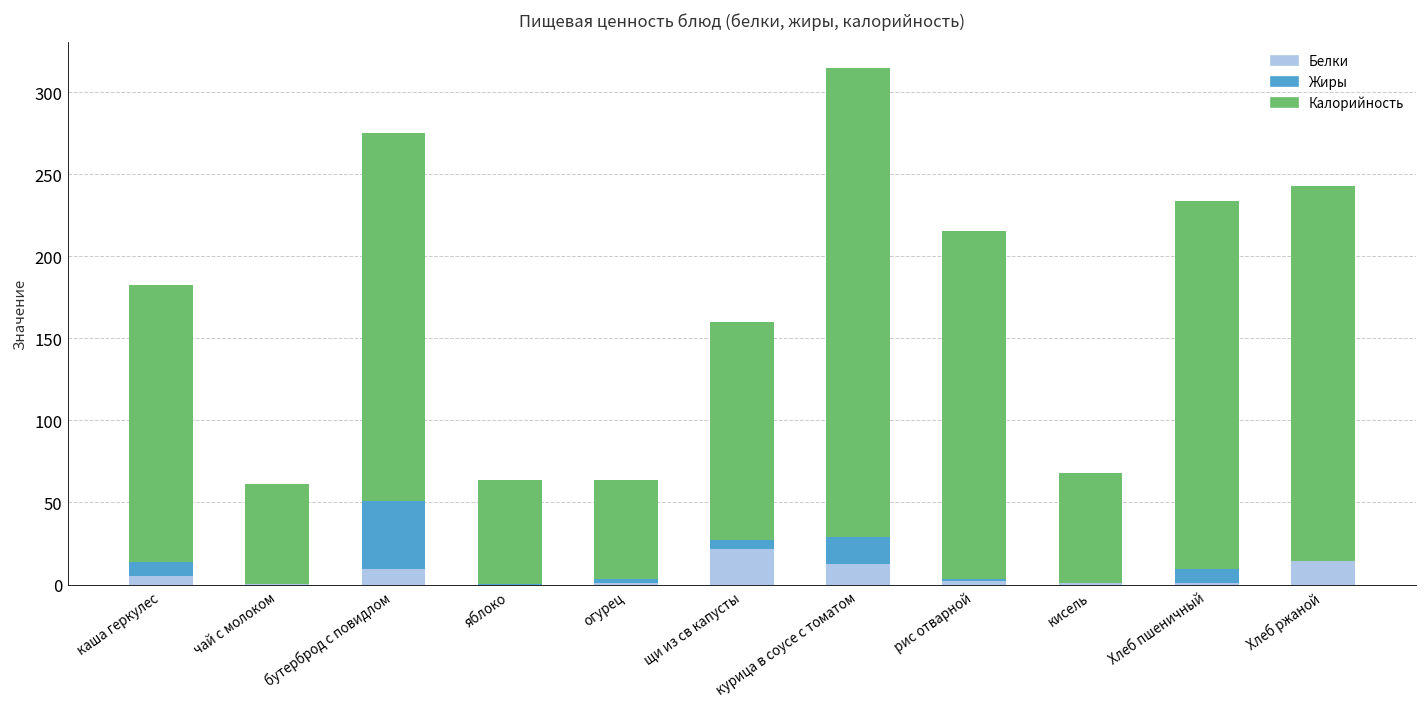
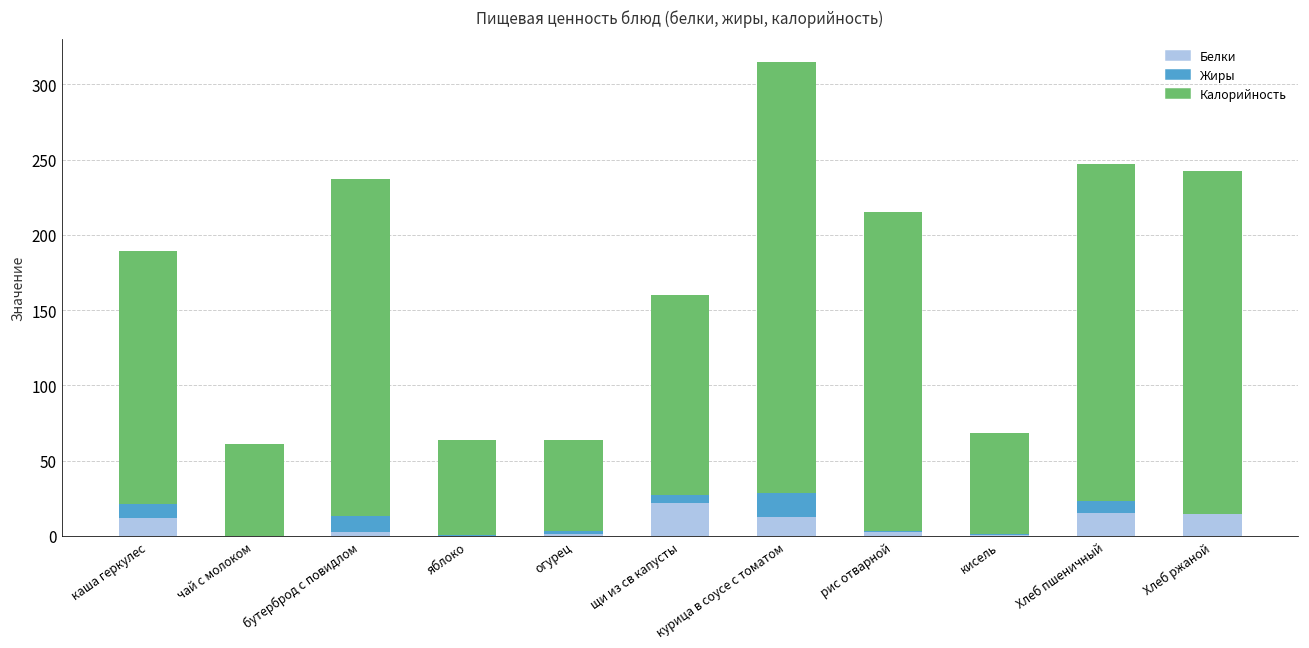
  {
    "Белки": {
-     "каша геркулес": 5,
-     "бутерброд с повидлом": 10,
+     "каша геркулес": 12,
+     "бутерброд с повидлом": 2,
      "яблоко": 0,
      "щи из св капусты": 21,
      "курица в соусе с томатом": 13,
      "рис отварной": 2,
-     "Хлеб пшеничный": 1,
+     "Хлеб пшеничный": 15,
      "Хлеб ржаной": 14
    },
    "Жиры": {
      "каша геркулес": 9,
      "чай с молоком": 0,
-     "бутерброд с повидлом": 41,
+     "бутерброд с повидлом": 10,
      "огурец": 2,
      "щи из св капусты": 6,
      "курица в соусе с томатом": 16,
      "Хлеб пшеничный": 8
    },
    "Калорийность": {
      "каша геркулес": 168,
      "чай с молоком": 61,
      "бутерброд с повидлом": 224,
      "яблоко": 63,
      "огурец": 60,
      "щи из св капусты": 133,
      "курица в соусе с томатом": 286,
      "рис отварной": 212,
      "кисель": 67,
      "Хлеб пшеничный": 224,
      "Хлеб ржаной": 228
    }
  }
